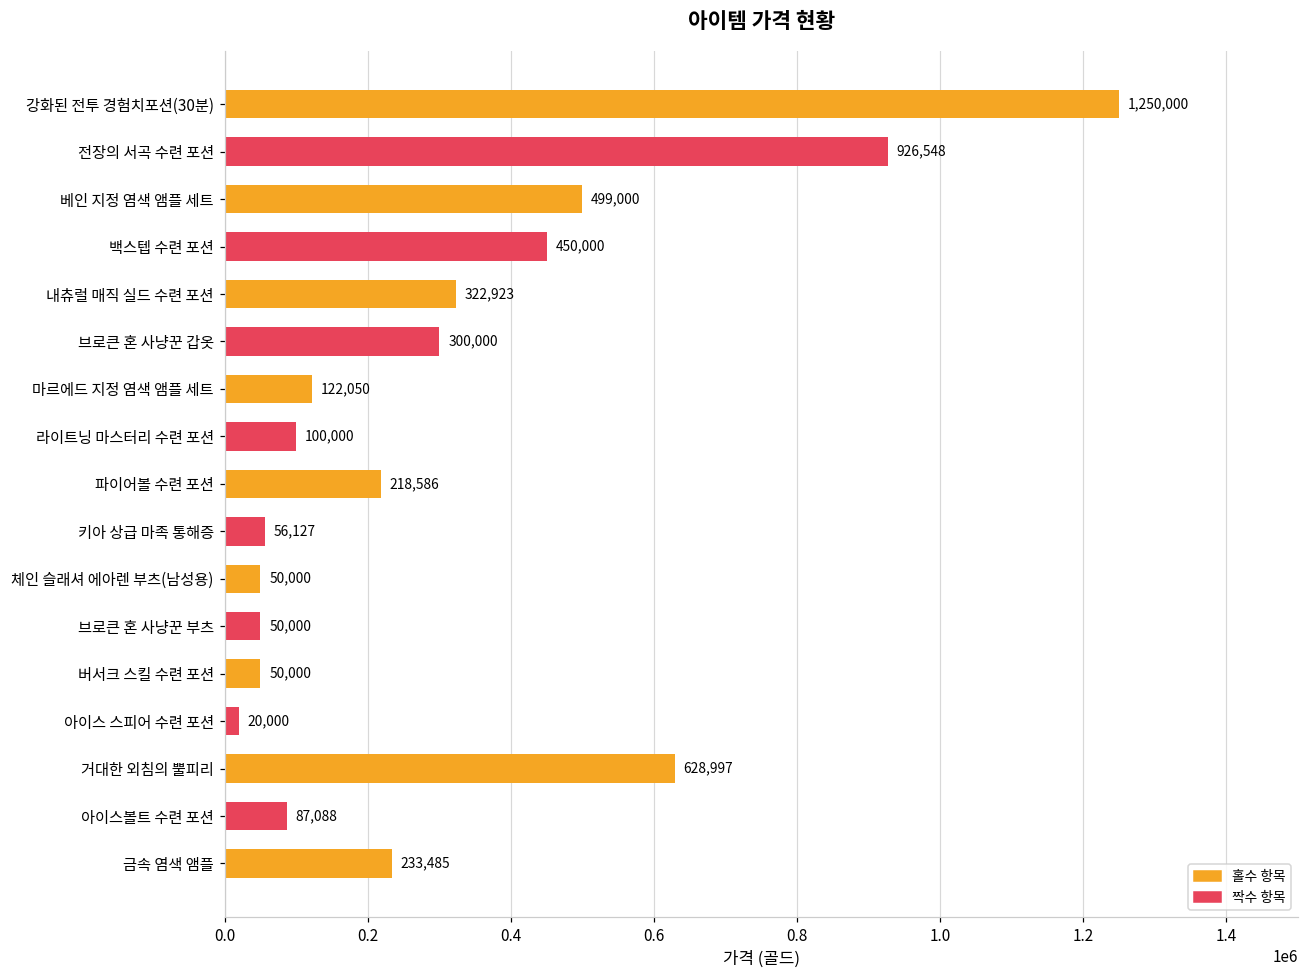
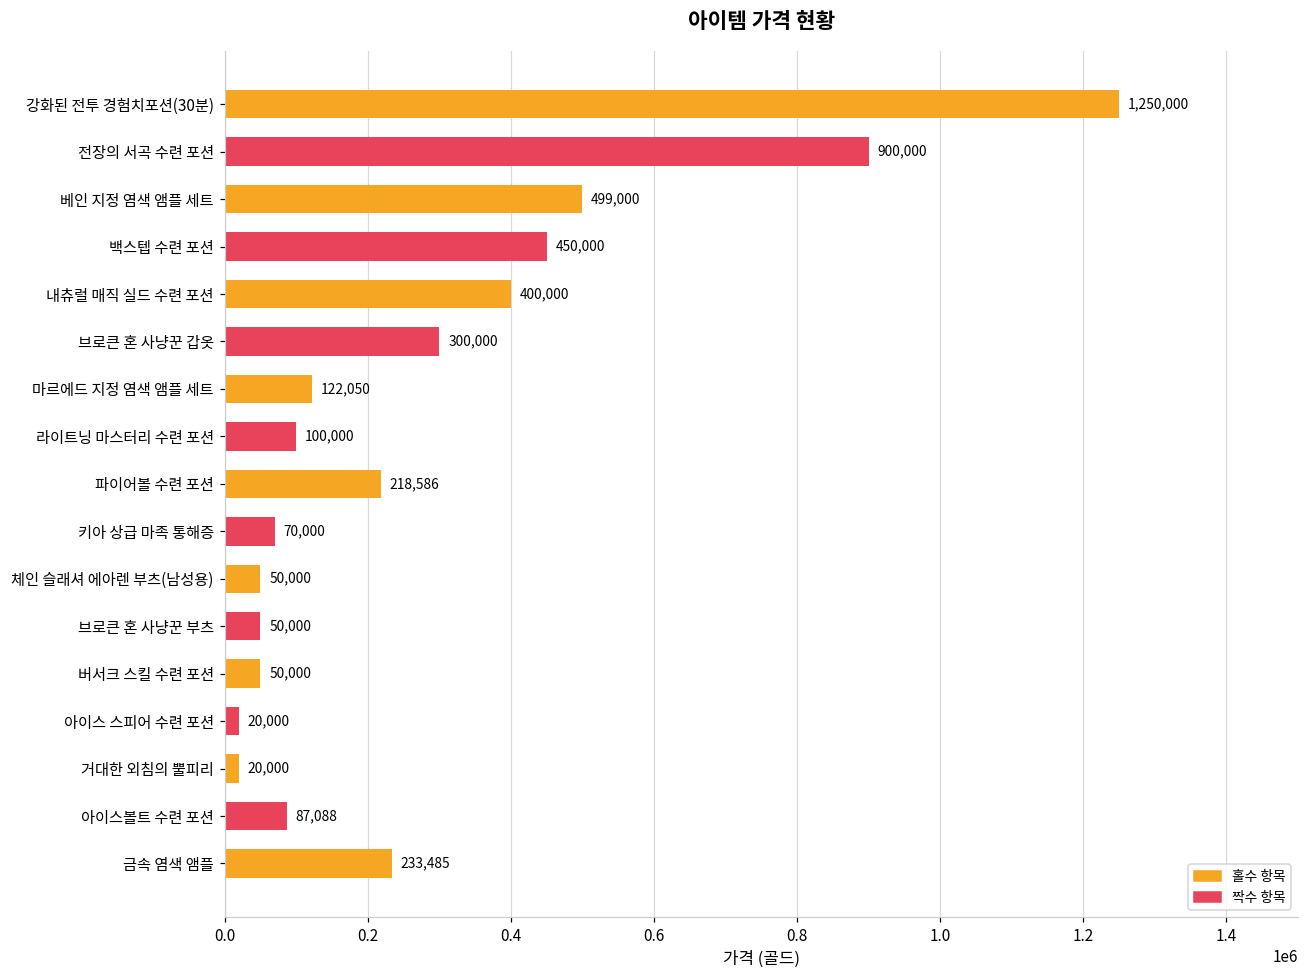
  {
    "강화된 전투 경험치포션(30분)": "1,250,000",
-   "전장의 서곡 수련 포션": "926,548",
+   "전장의 서곡 수련 포션": "900,000",
    "베인 지정 염색 앰플 세트": "499,000",
    "백스텝 수련 포션": "450,000",
-   "내츄럴 매직 실드 수련 포션": "322,923",
+   "내츄럴 매직 실드 수련 포션": "400,000",
    "브로큰 혼 사냥꾼 갑옷": "300,000",
    "마르에드 지정 염색 앰플 세트": "122,050",
    "라이트닝 마스터리 수련 포션": "100,000",
    "파이어볼 수련 포션": "218,586",
-   "키아 상급 마족 통해증": "56,127",
+   "키아 상급 마족 통해증": "70,000",
    "체인 슬래셔 에아렌 부츠(남성용)": "50,000",
    "브로큰 혼 사냥꾼 부츠": "50,000",
    "버서크 스킬 수련 포션": "50,000",
    "아이스 스피어 수련 포션": "20,000",
-   "거대한 외침의 뿔피리": "628,997",
+   "거대한 외침의 뿔피리": "20,000",
    "아이스볼트 수련 포션": "87,088",
    "금속 염색 앰플": "233,485"
  }
